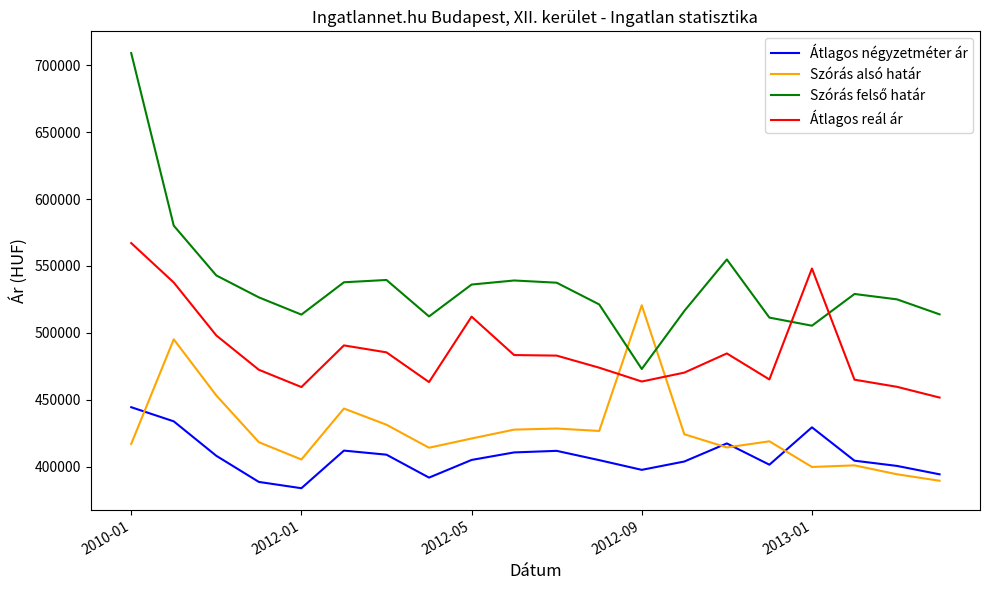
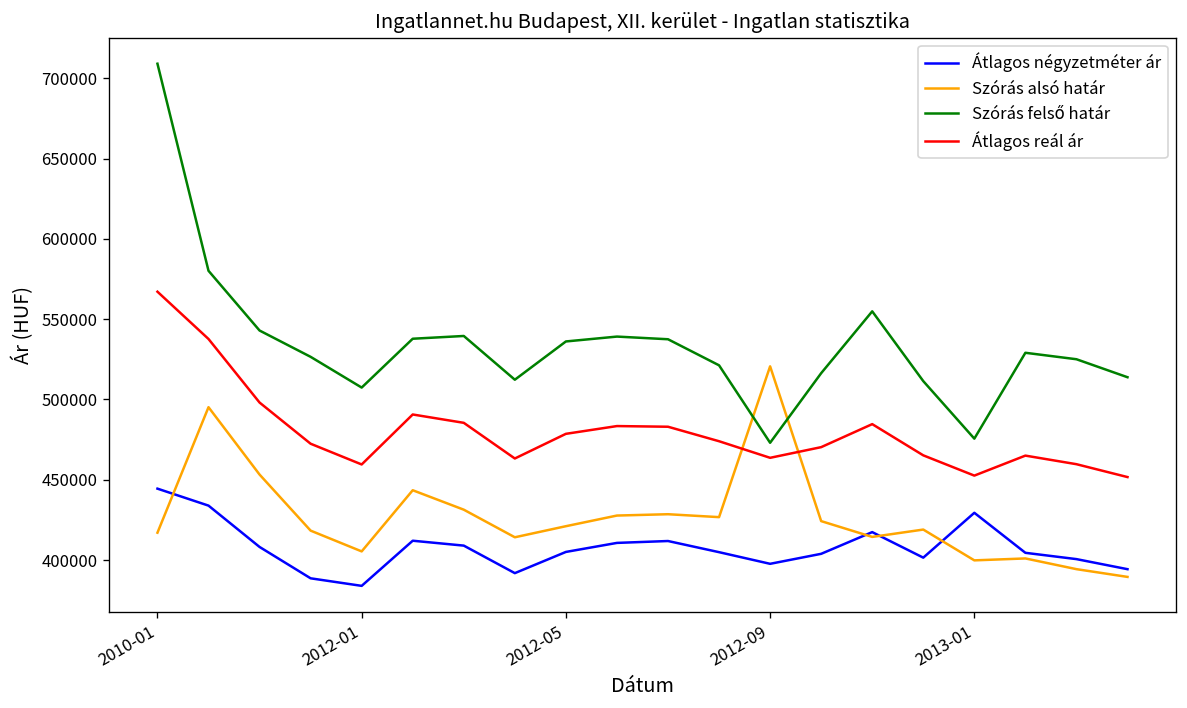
  {
    "Átlagos négyzetméter ár": {
      "2010-01": 444000,
      "2012-01": 384000,
      "2012-05": 405000,
      "2012-09": 398000,
      "2013-01": 429000
    },
    "Szórás alsó határ": {
      "2010-01": 417000,
      "2012-01": 405000,
      "2012-05": 421000,
      "2012-09": 521000,
      "2013-01": 400000
    },
    "Szórás felső határ": {
      "2010-01": 709000,
-     "2012-01": 514000,
+     "2012-01": 507000,
      "2012-05": 536000,
      "2012-09": 473000,
-     "2013-01": 505000
+     "2013-01": 476000
    },
    "Átlagos reál ár": {
      "2010-01": 567000,
      "2012-01": 460000,
-     "2012-05": 512000,
+     "2012-05": 479000,
      "2012-09": 464000,
-     "2013-01": 548000
+     "2013-01": 453000
    }
  }
